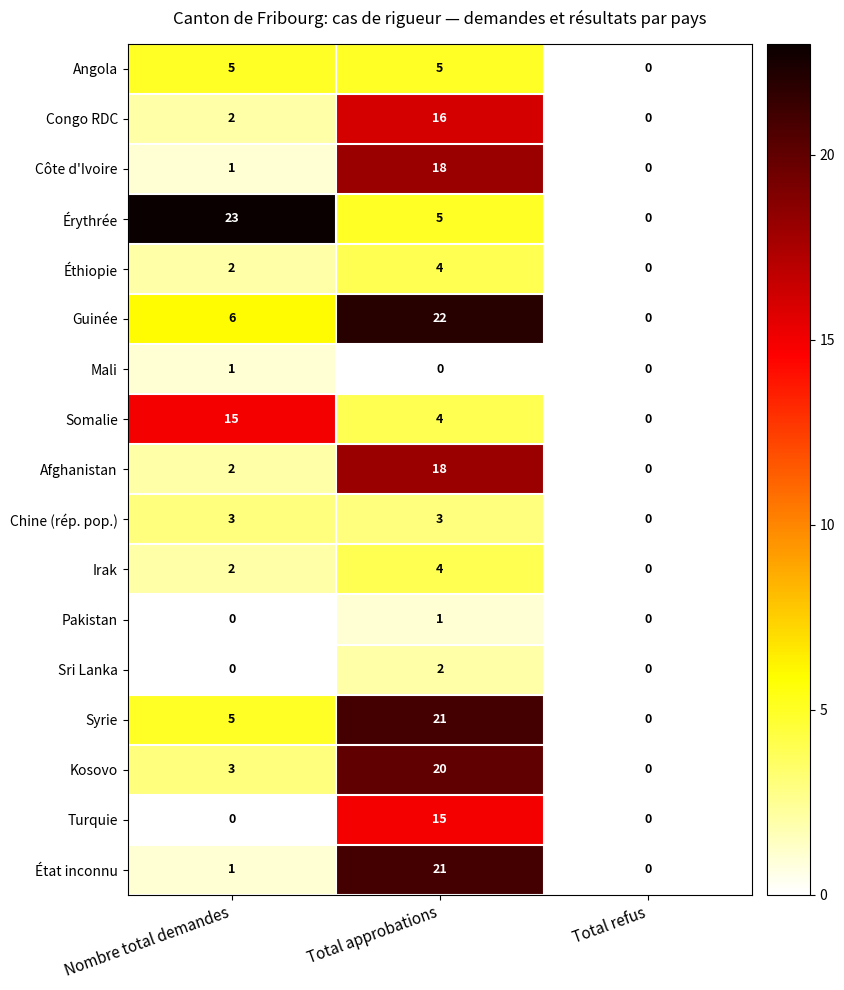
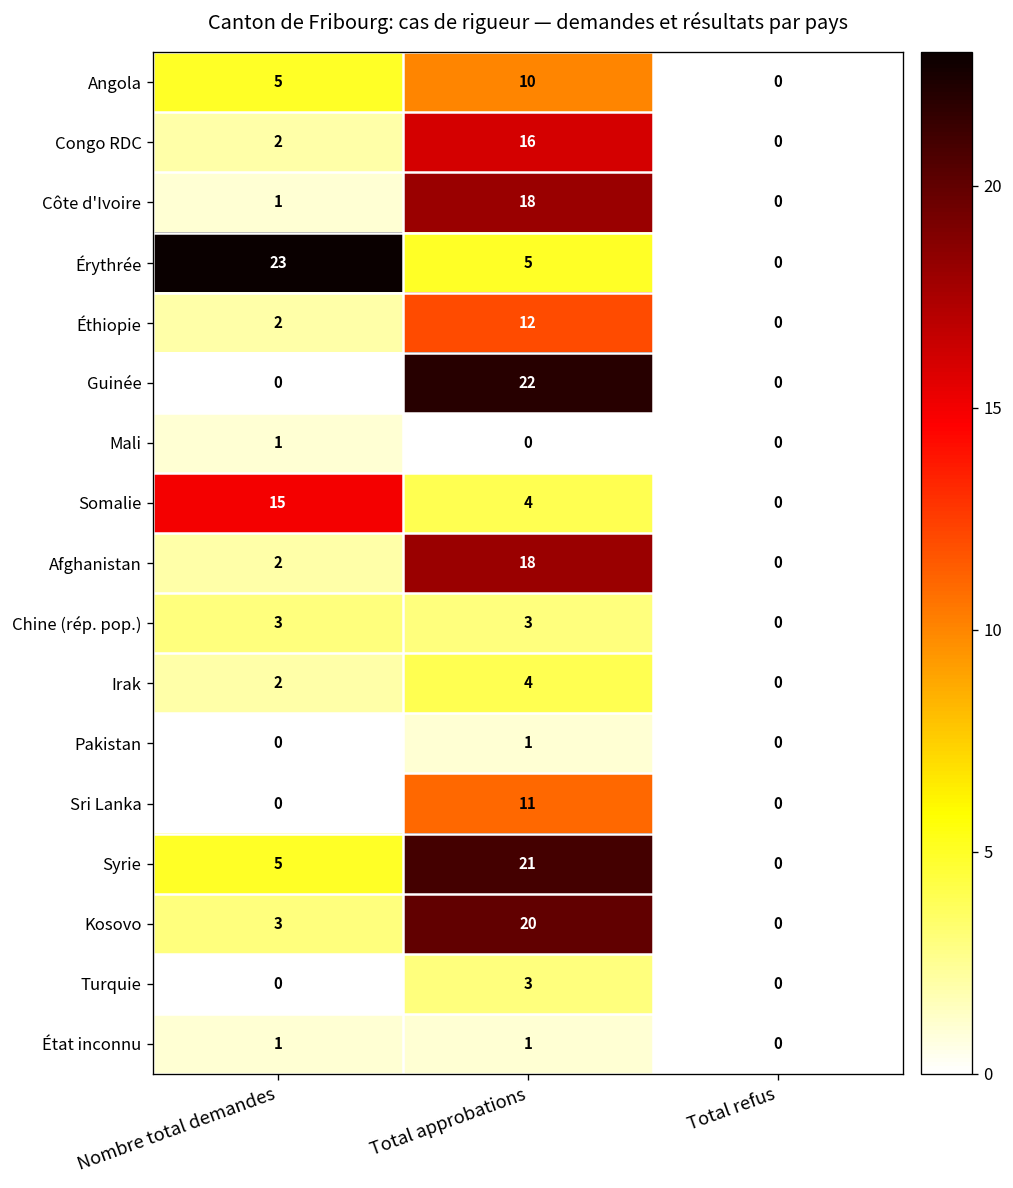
  {
    "Angola": {
      "Nombre total demandes": 5,
-     "Total approbations": 5,
+     "Total approbations": 10,
      "Total refus": 0
    },
    "Congo RDC": {
      "Nombre total demandes": 2,
      "Total approbations": 16,
      "Total refus": 0
    },
    "Côte d'Ivoire": {
      "Nombre total demandes": 1,
      "Total approbations": 18,
      "Total refus": 0
    },
    "Érythrée": {
      "Nombre total demandes": 23,
      "Total approbations": 5,
      "Total refus": 0
    },
    "Éthiopie": {
      "Nombre total demandes": 2,
-     "Total approbations": 4,
+     "Total approbations": 12,
      "Total refus": 0
    },
    "Guinée": {
-     "Nombre total demandes": 6,
+     "Nombre total demandes": 0,
      "Total approbations": 22,
      "Total refus": 0
    },
    "Mali": {
      "Nombre total demandes": 1,
      "Total approbations": 0,
      "Total refus": 0
    },
    "Somalie": {
      "Nombre total demandes": 15,
      "Total approbations": 4,
      "Total refus": 0
    },
    "Afghanistan": {
      "Nombre total demandes": 2,
      "Total approbations": 18,
      "Total refus": 0
    },
    "Chine (rép. pop.)": {
      "Nombre total demandes": 3,
      "Total approbations": 3,
      "Total refus": 0
    },
    "Irak": {
      "Nombre total demandes": 2,
      "Total approbations": 4,
      "Total refus": 0
    },
    "Pakistan": {
      "Nombre total demandes": 0,
      "Total approbations": 1,
      "Total refus": 0
    },
    "Sri Lanka": {
      "Nombre total demandes": 0,
-     "Total approbations": 2,
+     "Total approbations": 11,
      "Total refus": 0
    },
    "Syrie": {
      "Nombre total demandes": 5,
      "Total approbations": 21,
      "Total refus": 0
    },
    "Kosovo": {
      "Nombre total demandes": 3,
      "Total approbations": 20,
      "Total refus": 0
    },
    "Turquie": {
      "Nombre total demandes": 0,
-     "Total approbations": 15,
+     "Total approbations": 3,
      "Total refus": 0
    },
    "État inconnu": {
      "Nombre total demandes": 1,
-     "Total approbations": 21,
+     "Total approbations": 1,
      "Total refus": 0
    }
  }
